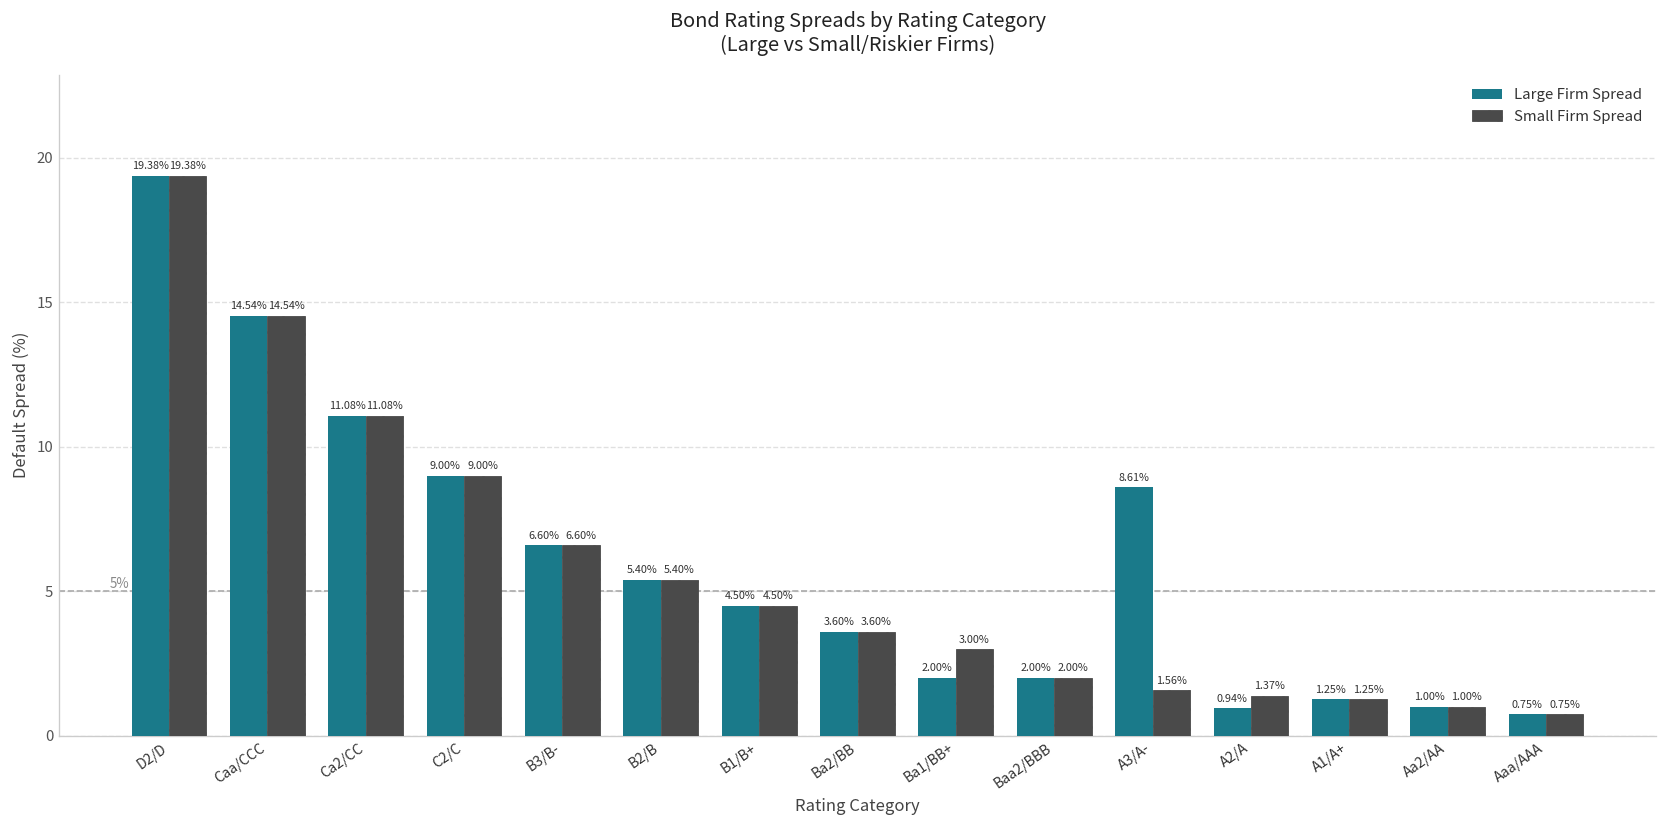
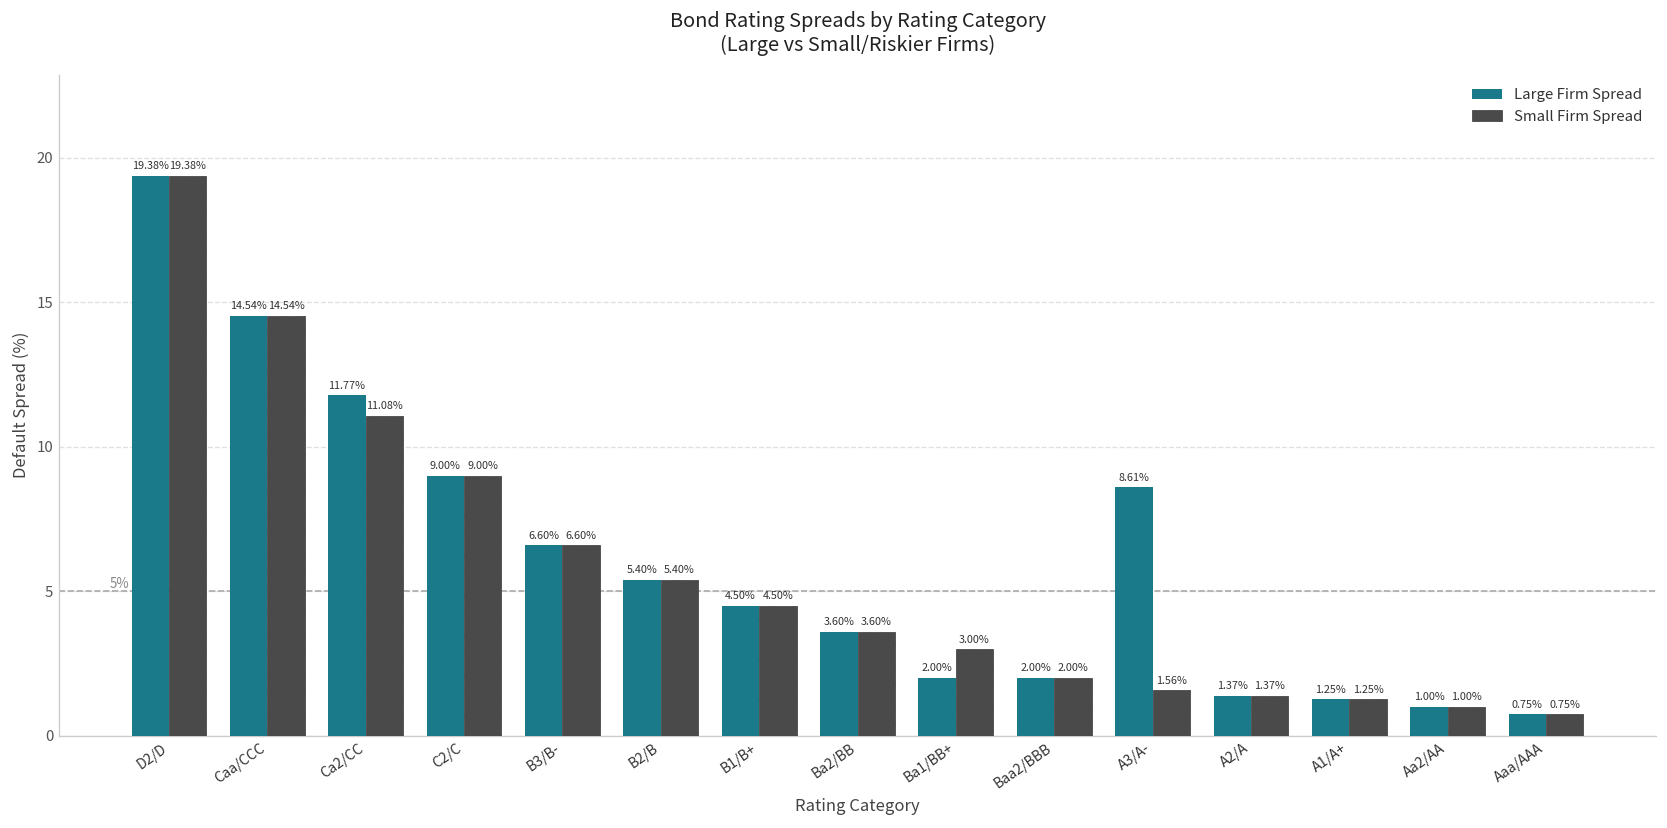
  {
    "Large Firm Spread": {
      "D2/D": "19.38%",
      "Caa/CCC": "14.54%",
-     "Ca2/CC": "11.08%",
+     "Ca2/CC": "11.77%",
      "C2/C": "9.00%",
      "B3/B-": "6.60%",
      "B2/B": "5.40%",
      "B1/B+": "4.50%",
      "Ba2/BB": "3.60%",
      "Ba1/BB+": "2.00%",
      "Baa2/BBB": "2.00%",
      "A3/A-": "8.61%",
-     "A2/A": "0.94%",
+     "A2/A": "1.37%",
      "A1/A+": "1.25%",
      "Aa2/AA": "1.00%",
      "Aaa/AAA": "0.75%"
    },
    "Small Firm Spread": {
      "D2/D": "19.38%",
      "Caa/CCC": "14.54%",
      "Ca2/CC": "11.08%",
      "C2/C": "9.00%",
      "B3/B-": "6.60%",
      "B2/B": "5.40%",
      "B1/B+": "4.50%",
      "Ba2/BB": "3.60%",
      "Ba1/BB+": "3.00%",
      "Baa2/BBB": "2.00%",
      "A3/A-": "1.56%",
      "A2/A": "1.37%",
      "A1/A+": "1.25%",
      "Aa2/AA": "1.00%",
      "Aaa/AAA": "0.75%"
    }
  }
